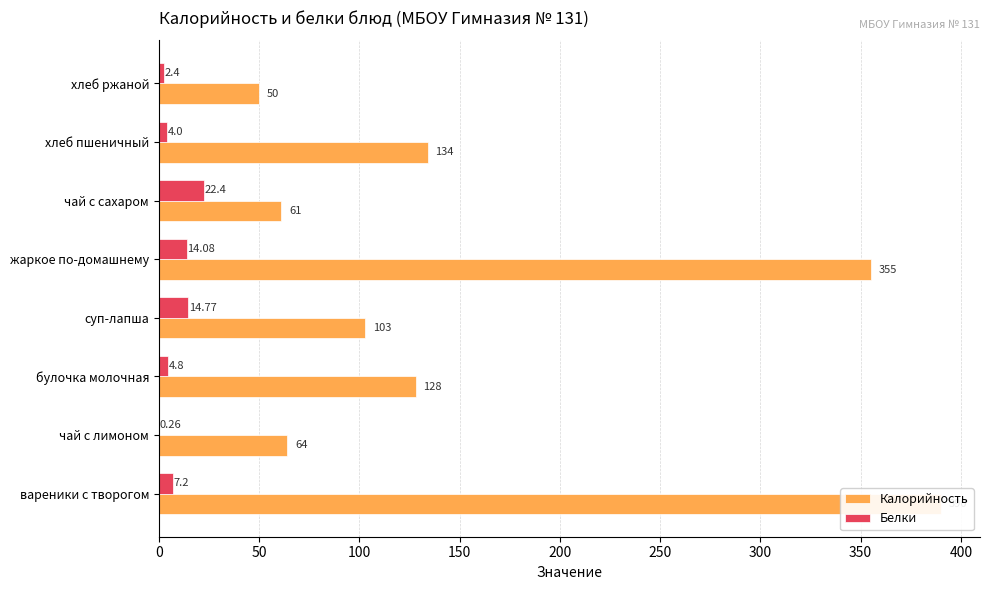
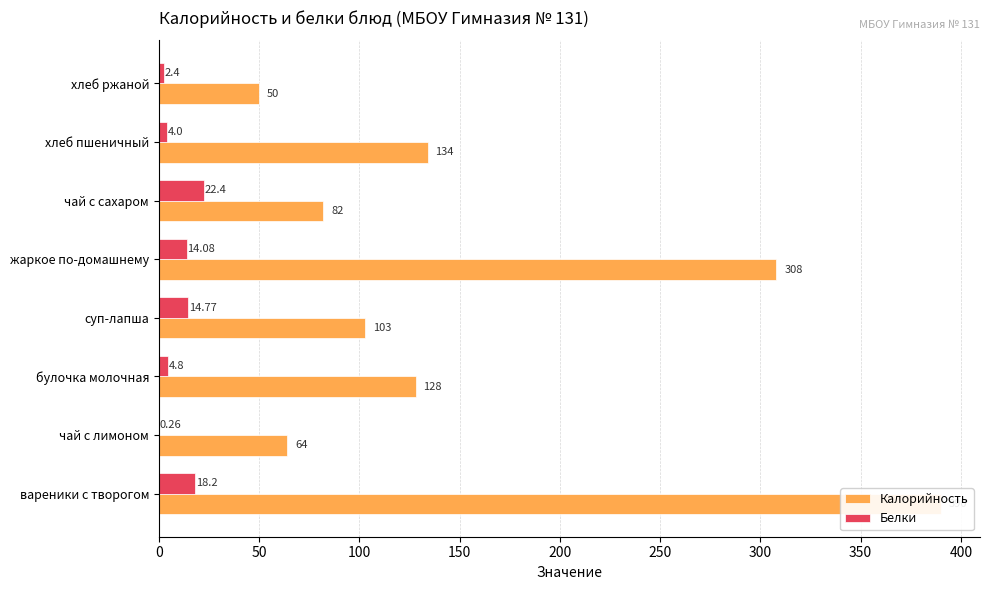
  {
    "Калорийность": {
      "хлеб ржаной": 50,
      "хлеб пшеничный": 134,
-     "чай с сахаром": 61,
-     "жаркое по-домашнему": 355,
+     "чай с сахаром": 82,
+     "жаркое по-домашнему": 308,
      "суп-лапша": 103,
      "булочка молочная": 128,
      "чай с лимоном": 64
    },
    "Белки": {
      "хлеб ржаной": 2.4,
      "хлеб пшеничный": 4.0,
      "чай с сахаром": 22.4,
      "жаркое по-домашнему": 14.08,
      "суп-лапша": 14.77,
      "булочка молочная": 4.8,
      "чай с лимоном": 0.26,
-     "вареники с творогом": 7.2
+     "вареники с творогом": 18.2
    }
  }
